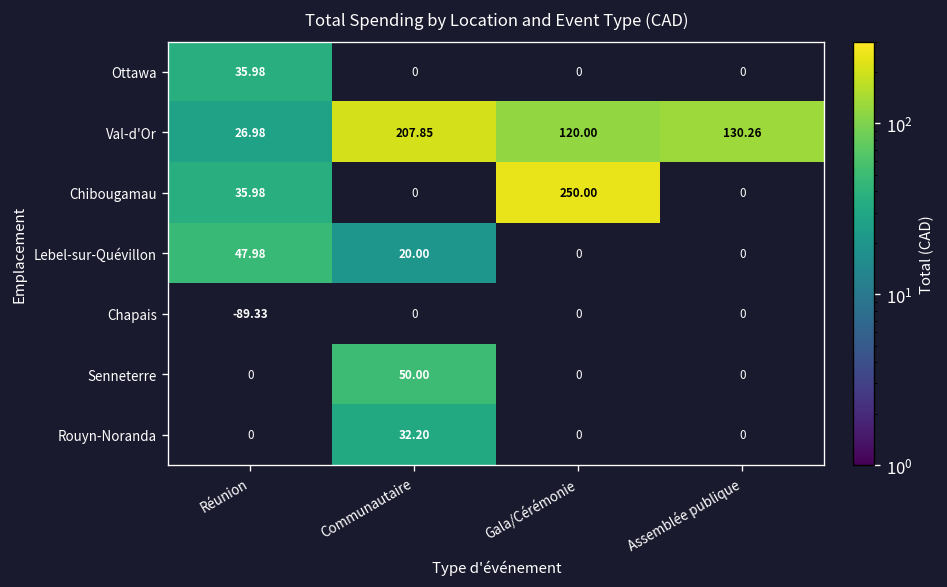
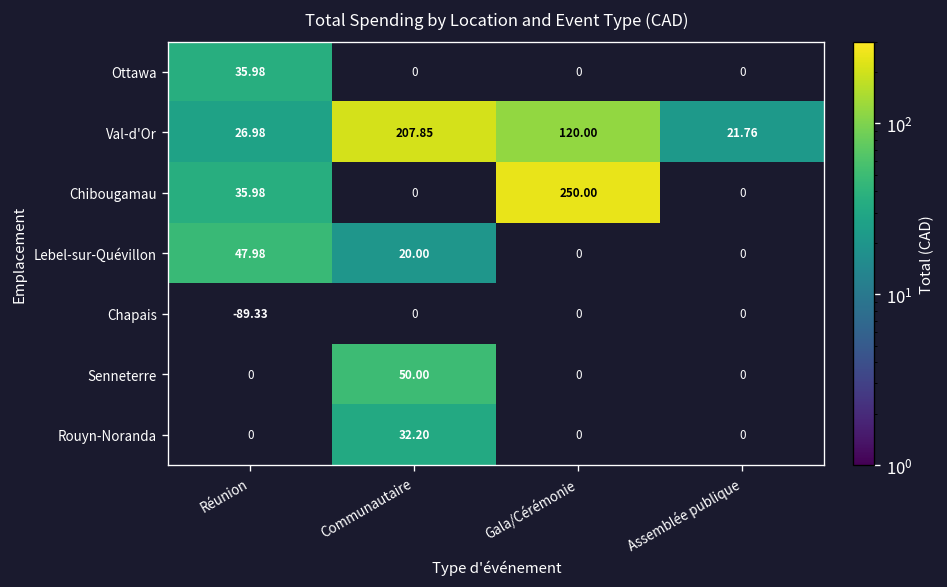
  {
    "Ottawa": {
      "Réunion": 35.98
    },
    "Val-d'Or": {
      "Réunion": 26.98,
      "Communautaire": 207.85,
      "Gala/Cérémonie": 120.00,
-     "Assemblée publique": 130.26
+     "Assemblée publique": 21.76
    },
    "Chibougamau": {
      "Réunion": 35.98,
      "Gala/Cérémonie": 250.00
    },
    "Lebel-sur-Quévillon": {
      "Réunion": 47.98,
      "Communautaire": 20.00
    },
    "Senneterre": {
      "Communautaire": 50.00
    },
    "Rouyn-Noranda": {
      "Communautaire": 32.20
    }
  }
